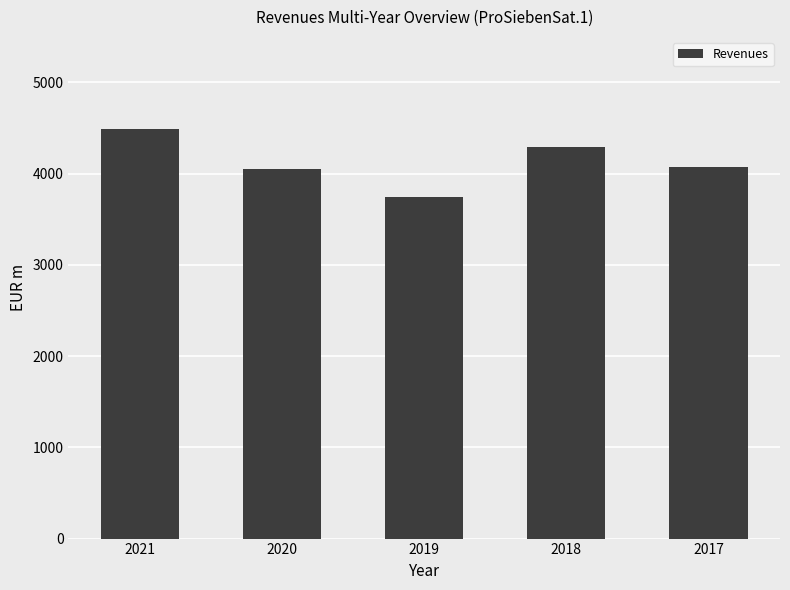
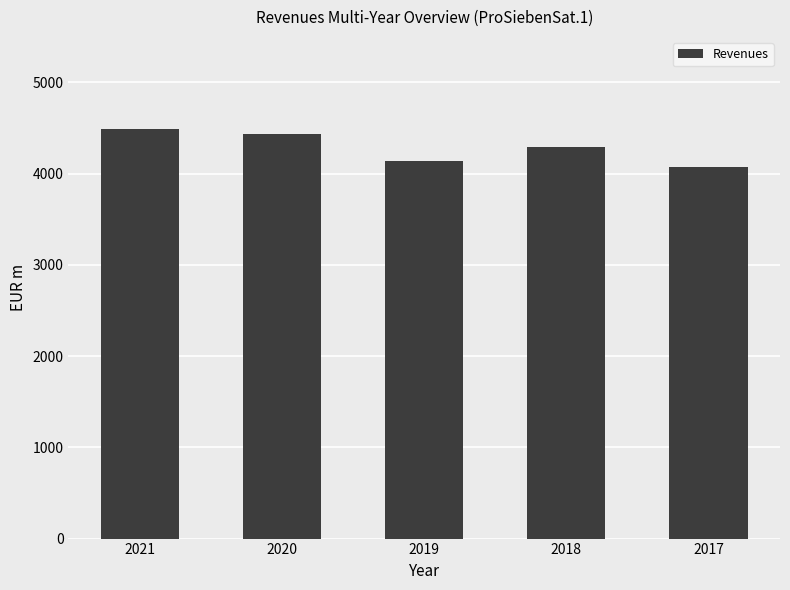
  {
    "2021": 4500,
-   "2020": 4000,
-   "2019": 3700,
+   "2020": 4400,
+   "2019": 4100,
    "2018": 4300,
    "2017": 4100
  }
